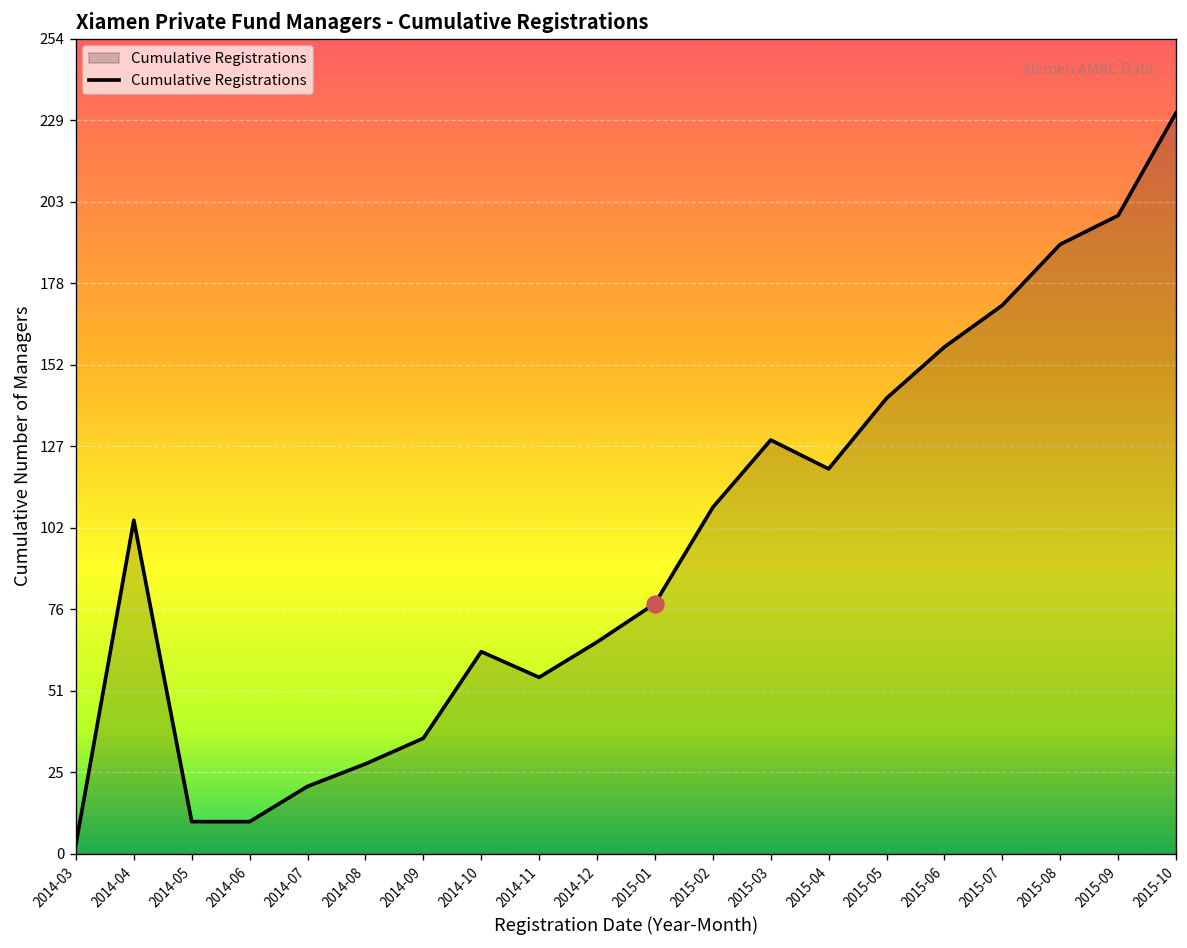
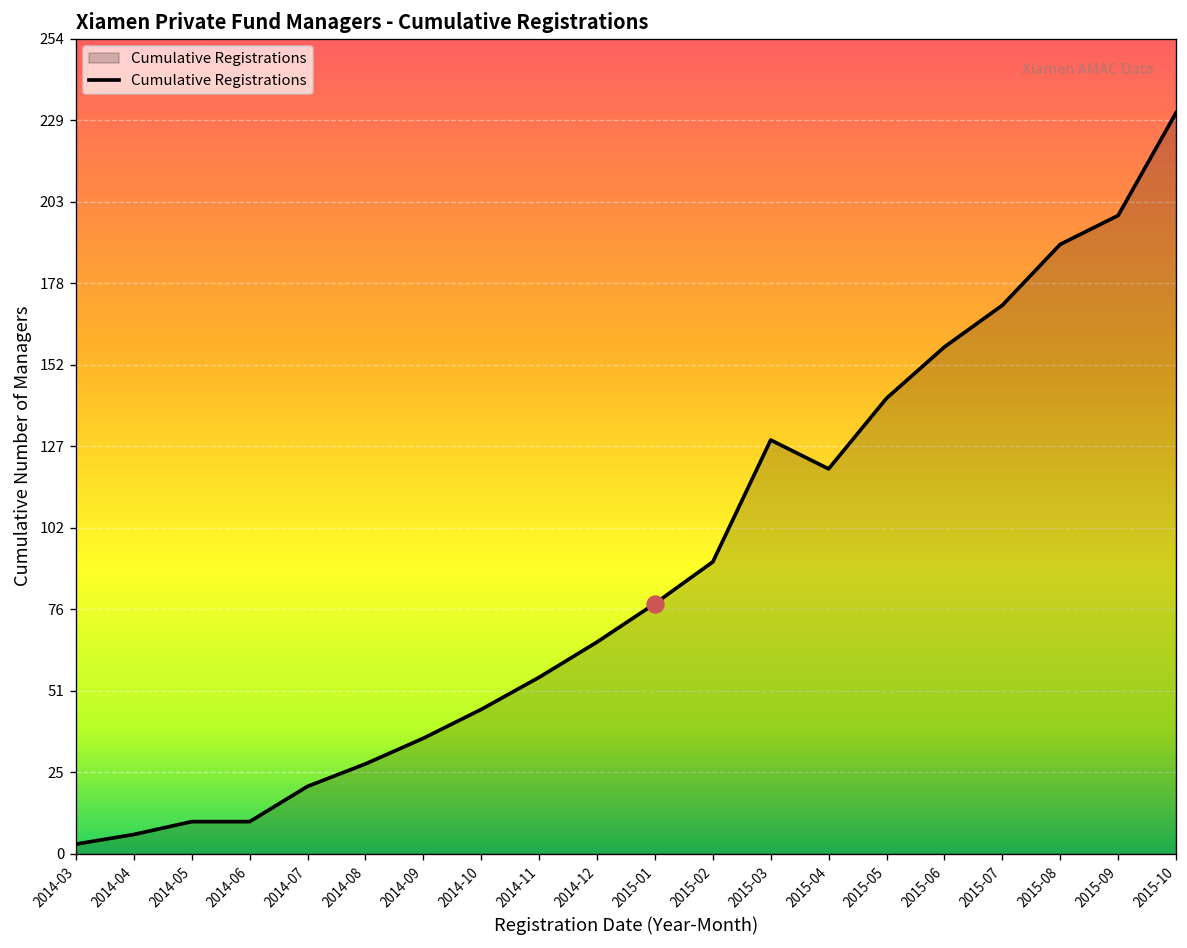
  {
    "Cumulative Registrations": {
      "2014-03": 3,
-     "2014-04": 104,
+     "2014-04": 6,
      "2014-05": 10,
      "2014-06": 10,
      "2014-07": 21,
      "2014-08": 28,
      "2014-09": 36,
-     "2014-10": 63,
+     "2014-10": 45,
      "2014-11": 55,
      "2014-12": 66,
-     "2015-02": 108,
+     "2015-02": 91,
      "2015-03": 129,
      "2015-04": 120,
      "2015-05": 142,
      "2015-06": 158,
      "2015-07": 171,
      "2015-08": 190,
      "2015-09": 199,
      "2015-10": 231
    }
  }
